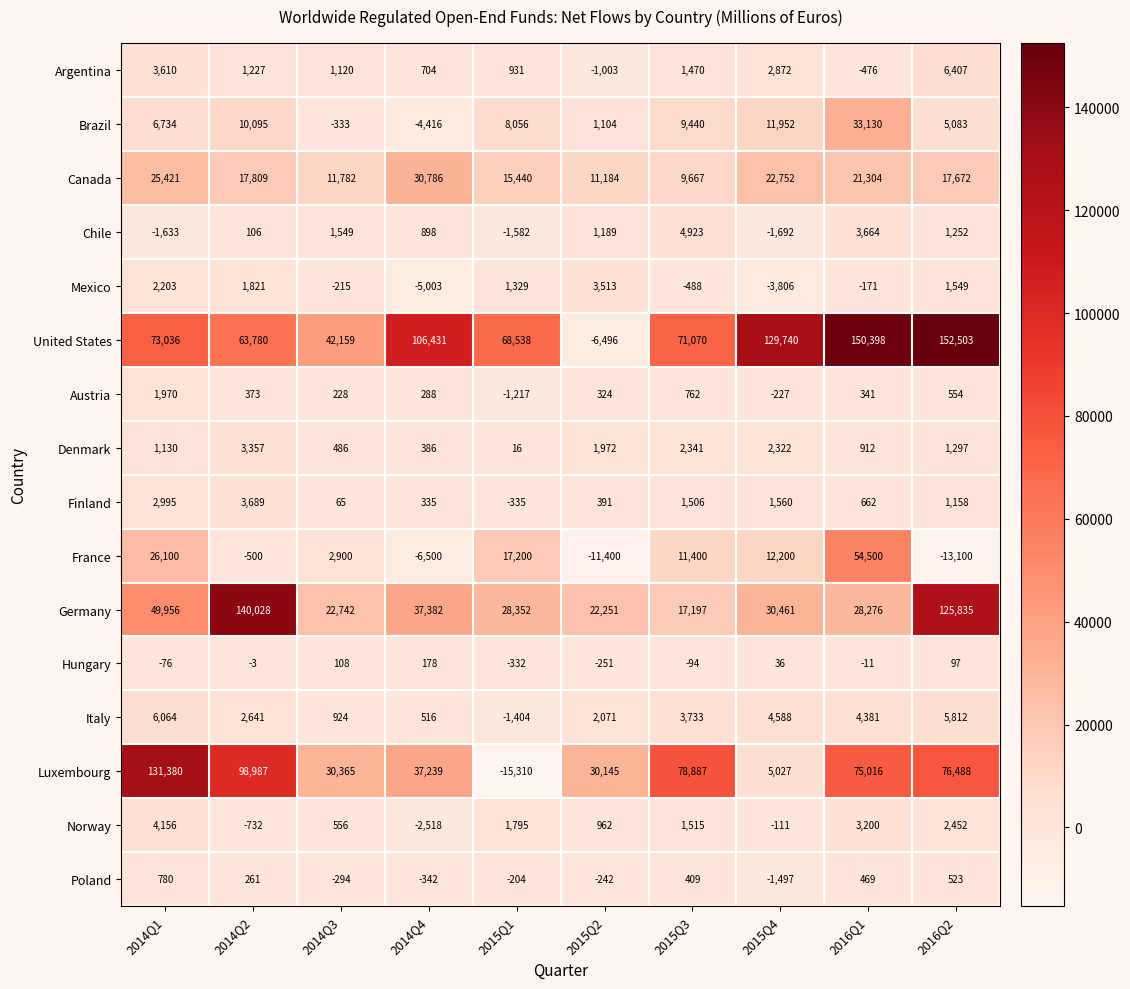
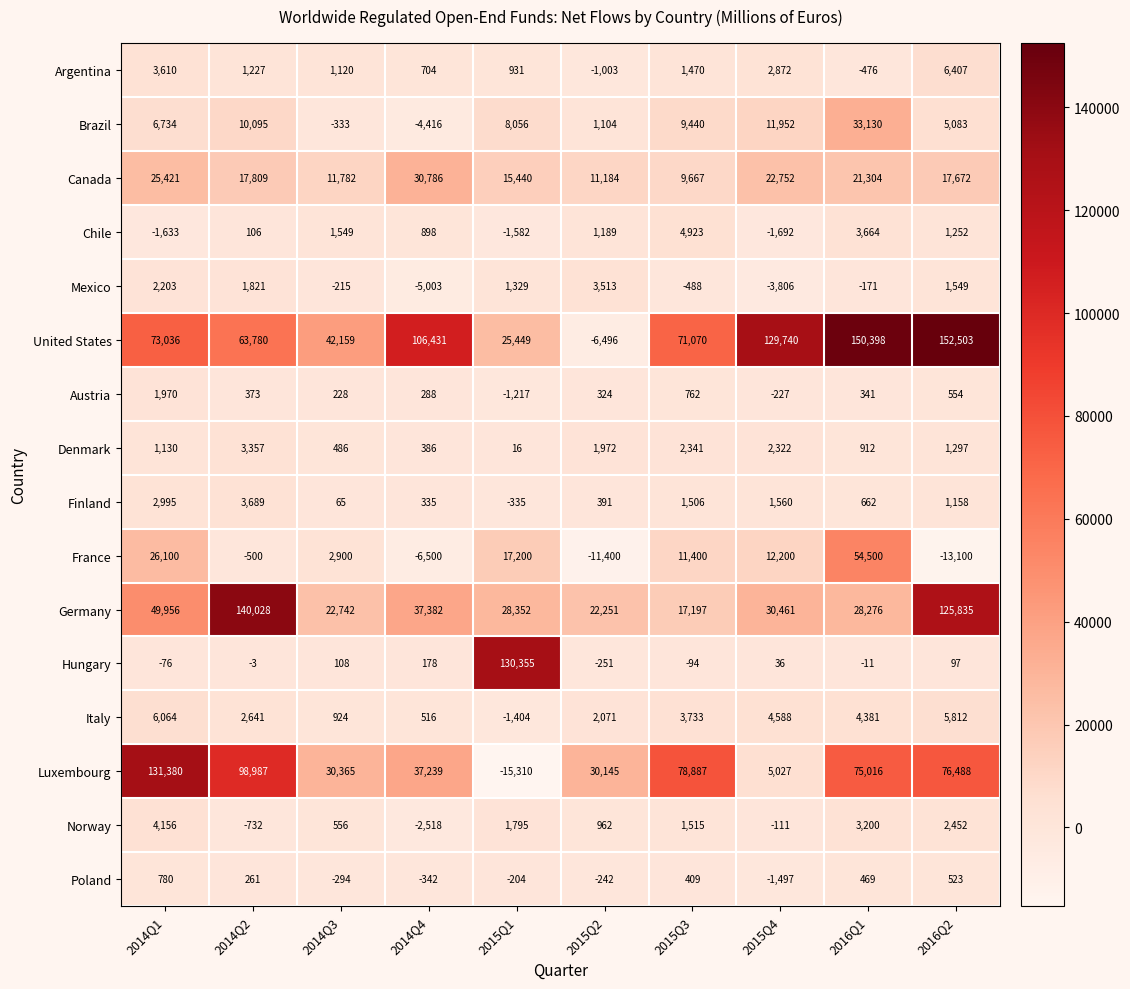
  {
    "Argentina": {
      "2014Q1": "3,610",
      "2014Q2": "1,227",
      "2014Q3": "1,120",
      "2014Q4": "704",
      "2015Q1": "931",
      "2015Q2": "-1,003",
      "2015Q3": "1,470",
      "2015Q4": "2,872",
      "2016Q1": "-476",
      "2016Q2": "6,407"
    },
    "Brazil": {
      "2014Q1": "6,734",
      "2014Q2": "10,095",
      "2014Q3": "-333",
      "2014Q4": "-4,416",
      "2015Q1": "8,056",
      "2015Q2": "1,104",
      "2015Q3": "9,440",
      "2015Q4": "11,952",
      "2016Q1": "33,130",
      "2016Q2": "5,083"
    },
    "Canada": {
      "2014Q1": "25,421",
      "2014Q2": "17,809",
      "2014Q3": "11,782",
      "2014Q4": "30,786",
      "2015Q1": "15,440",
      "2015Q2": "11,184",
      "2015Q3": "9,667",
      "2015Q4": "22,752",
      "2016Q1": "21,304",
      "2016Q2": "17,672"
    },
    "Chile": {
      "2014Q1": "-1,633",
      "2014Q2": "106",
      "2014Q3": "1,549",
      "2014Q4": "898",
      "2015Q1": "-1,582",
      "2015Q2": "1,189",
      "2015Q3": "4,923",
      "2015Q4": "-1,692",
      "2016Q1": "3,664",
      "2016Q2": "1,252"
    },
    "Mexico": {
      "2014Q1": "2,203",
      "2014Q2": "1,821",
      "2014Q3": "-215",
      "2014Q4": "-5,003",
      "2015Q1": "1,329",
      "2015Q2": "3,513",
      "2015Q3": "-488",
      "2015Q4": "-3,806",
      "2016Q1": "-171",
      "2016Q2": "1,549"
    },
    "United States": {
      "2014Q1": "73,036",
      "2014Q2": "63,780",
      "2014Q3": "42,159",
      "2014Q4": "106,431",
-     "2015Q1": "68,538",
+     "2015Q1": "25,449",
      "2015Q2": "-6,496",
      "2015Q3": "71,070",
      "2015Q4": "129,740",
      "2016Q1": "150,398",
      "2016Q2": "152,503"
    },
    "Austria": {
      "2014Q1": "1,970",
      "2014Q2": "373",
      "2014Q3": "228",
      "2014Q4": "288",
      "2015Q1": "-1,217",
      "2015Q2": "324",
      "2015Q3": "762",
      "2015Q4": "-227",
      "2016Q1": "341",
      "2016Q2": "554"
    },
    "Denmark": {
      "2014Q1": "1,130",
      "2014Q2": "3,357",
      "2014Q3": "486",
      "2014Q4": "386",
      "2015Q1": "16",
      "2015Q2": "1,972",
      "2015Q3": "2,341",
      "2015Q4": "2,322",
      "2016Q1": "912",
      "2016Q2": "1,297"
    },
    "Finland": {
      "2014Q1": "2,995",
      "2014Q2": "3,689",
      "2014Q3": "65",
      "2014Q4": "335",
      "2015Q1": "-335",
      "2015Q2": "391",
      "2015Q3": "1,506",
      "2015Q4": "1,560",
      "2016Q1": "662",
      "2016Q2": "1,158"
    },
    "France": {
      "2014Q1": "26,100",
      "2014Q2": "-500",
      "2014Q3": "2,900",
      "2014Q4": "-6,500",
      "2015Q1": "17,200",
      "2015Q2": "-11,400",
      "2015Q3": "11,400",
      "2015Q4": "12,200",
      "2016Q1": "54,500",
      "2016Q2": "-13,100"
    },
    "Germany": {
      "2014Q1": "49,956",
      "2014Q2": "140,028",
      "2014Q3": "22,742",
      "2014Q4": "37,382",
      "2015Q1": "28,352",
      "2015Q2": "22,251",
      "2015Q3": "17,197",
      "2015Q4": "30,461",
      "2016Q1": "28,276",
      "2016Q2": "125,835"
    },
    "Hungary": {
      "2014Q1": "-76",
      "2014Q2": "-3",
      "2014Q3": "108",
      "2014Q4": "178",
-     "2015Q1": "-332",
+     "2015Q1": "130,355",
      "2015Q2": "-251",
      "2015Q3": "-94",
      "2015Q4": "36",
      "2016Q1": "-11",
      "2016Q2": "97"
    },
    "Italy": {
      "2014Q1": "6,064",
      "2014Q2": "2,641",
      "2014Q3": "924",
      "2014Q4": "516",
      "2015Q1": "-1,404",
      "2015Q2": "2,071",
      "2015Q3": "3,733",
      "2015Q4": "4,588",
      "2016Q1": "4,381",
      "2016Q2": "5,812"
    },
    "Luxembourg": {
      "2014Q1": "131,380",
      "2014Q2": "98,987",
      "2014Q3": "30,365",
      "2014Q4": "37,239",
      "2015Q1": "-15,310",
      "2015Q2": "30,145",
      "2015Q3": "78,887",
      "2015Q4": "5,027",
      "2016Q1": "75,016",
      "2016Q2": "76,488"
    },
    "Norway": {
      "2014Q1": "4,156",
      "2014Q2": "-732",
      "2014Q3": "556",
      "2014Q4": "-2,518",
      "2015Q1": "1,795",
      "2015Q2": "962",
      "2015Q3": "1,515",
      "2015Q4": "-111",
      "2016Q1": "3,200",
      "2016Q2": "2,452"
    },
    "Poland": {
      "2014Q1": "780",
      "2014Q2": "261",
      "2014Q3": "-294",
      "2014Q4": "-342",
      "2015Q1": "-204",
      "2015Q2": "-242",
      "2015Q3": "409",
      "2015Q4": "-1,497",
      "2016Q1": "469",
      "2016Q2": "523"
    }
  }
